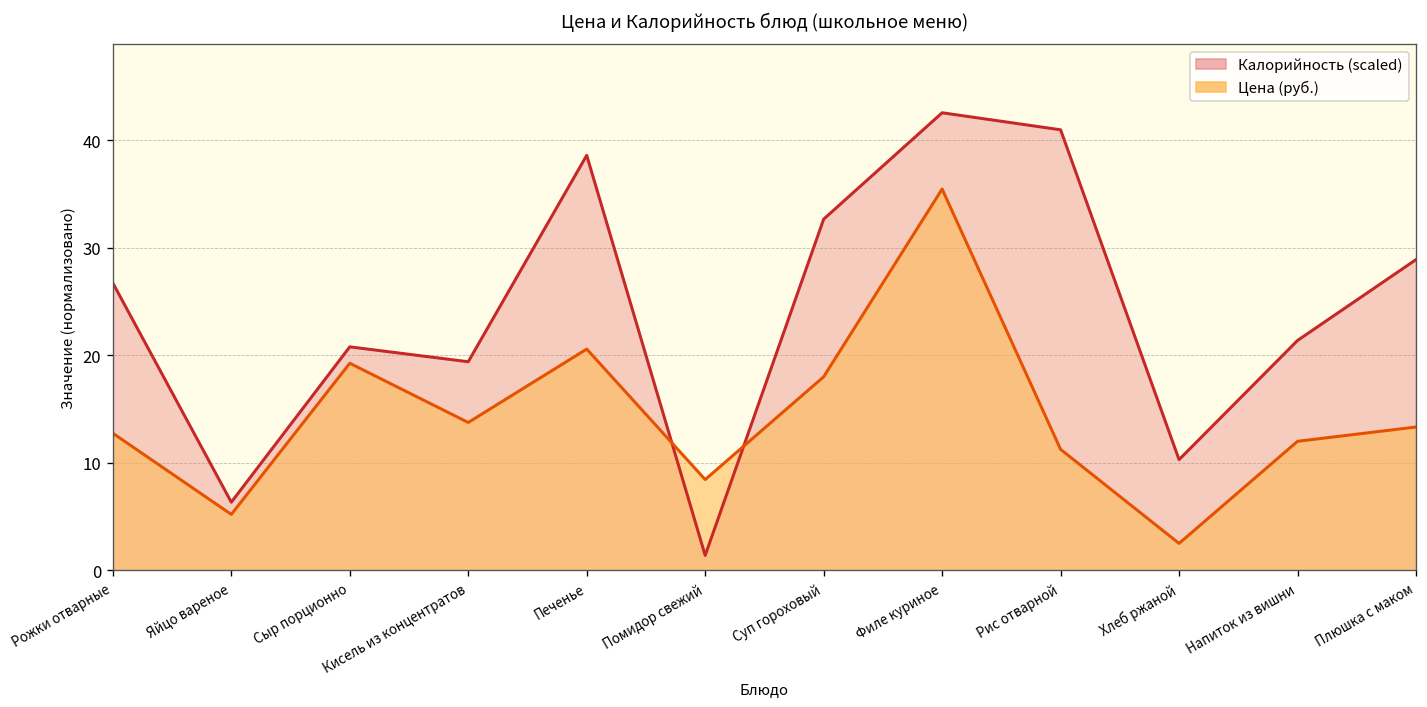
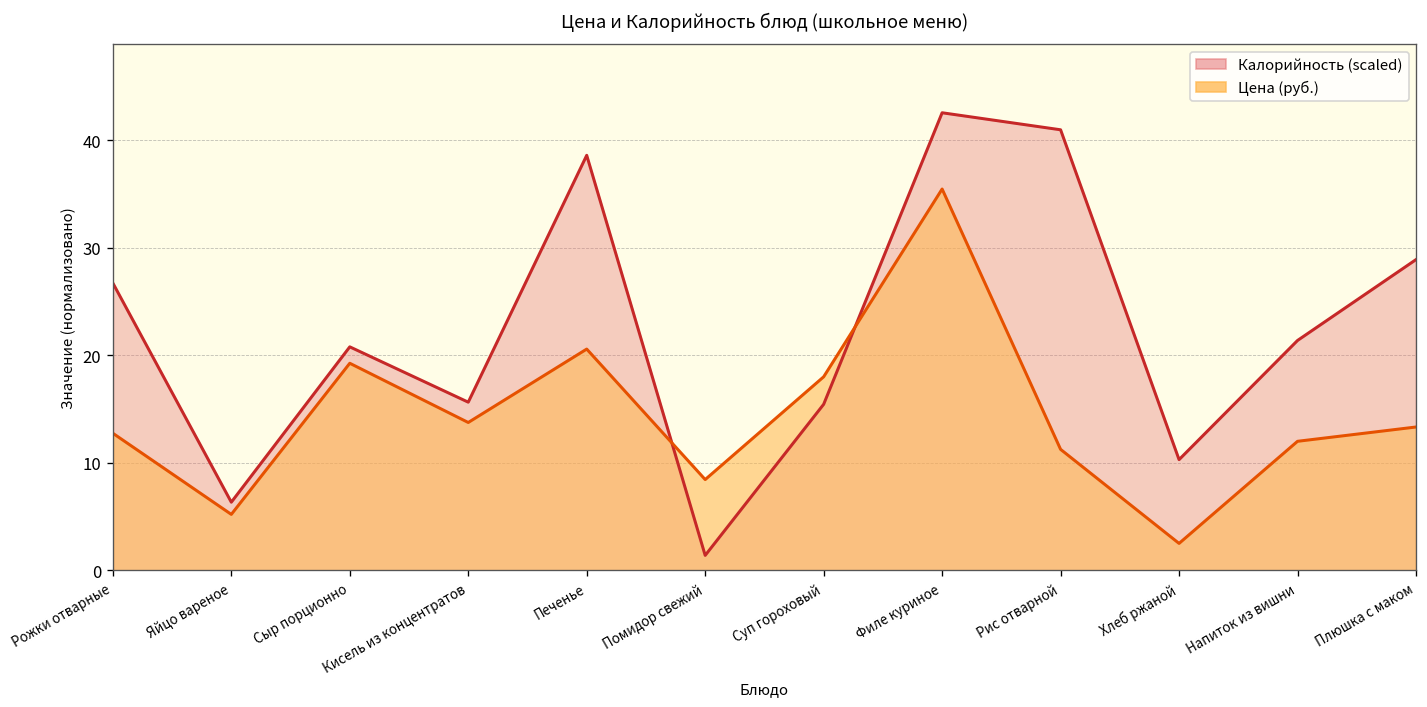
  {
    "Калорийность (scaled)": {
      "Рожки отварные": 27,
      "Яйцо вареное": 6,
      "Сыр порционно": 21,
-     "Кисель из концентратов": 19,
+     "Кисель из концентратов": 16,
      "Печенье": 39,
      "Помидор свежий": 1,
-     "Суп гороховый": 33,
+     "Суп гороховый": 15,
      "Филе куриное": 43,
      "Рис отварной": 41,
      "Хлеб ржаной": 10,
      "Напиток из вишни": 21,
      "Плюшка с маком": 29
    },
    "Цена (руб.)": {
      "Рожки отварные": 13,
      "Яйцо вареное": 5,
      "Сыр порционно": 19,
      "Кисель из концентратов": 14,
      "Печенье": 21,
      "Помидор свежий": 8,
      "Суп гороховый": 18,
      "Филе куриное": 35,
      "Рис отварной": 11,
      "Хлеб ржаной": 3,
      "Напиток из вишни": 12,
      "Плюшка с маком": 13
    }
  }
